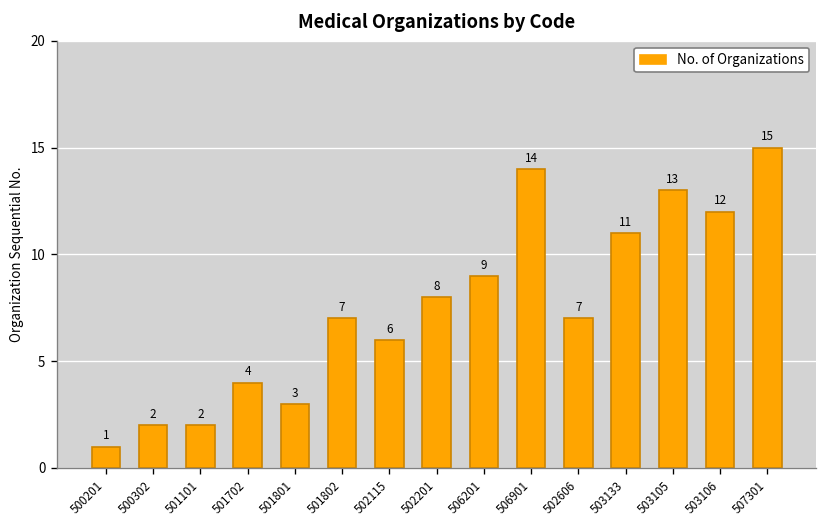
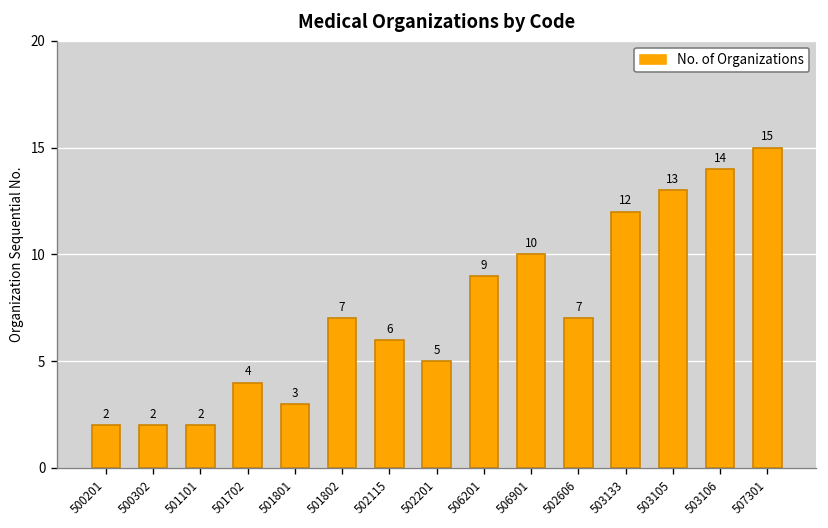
  {
-   "500201": 1,
+   "500201": 2,
    "500302": 2,
    "501101": 2,
    "501702": 4,
    "501801": 3,
    "501802": 7,
    "502115": 6,
-   "502201": 8,
+   "502201": 5,
    "506201": 9,
-   "506901": 14,
+   "506901": 10,
    "502606": 7,
-   "503133": 11,
+   "503133": 12,
    "503105": 13,
-   "503106": 12,
+   "503106": 14,
    "507301": 15
  }
